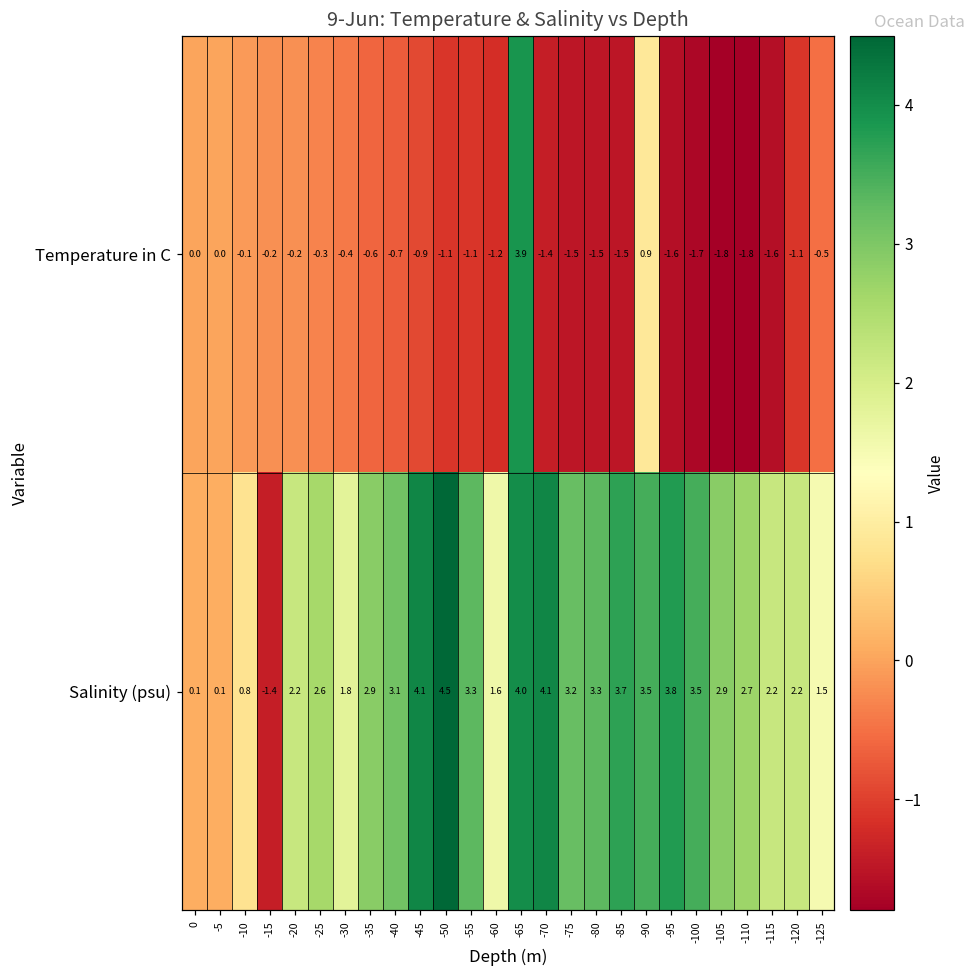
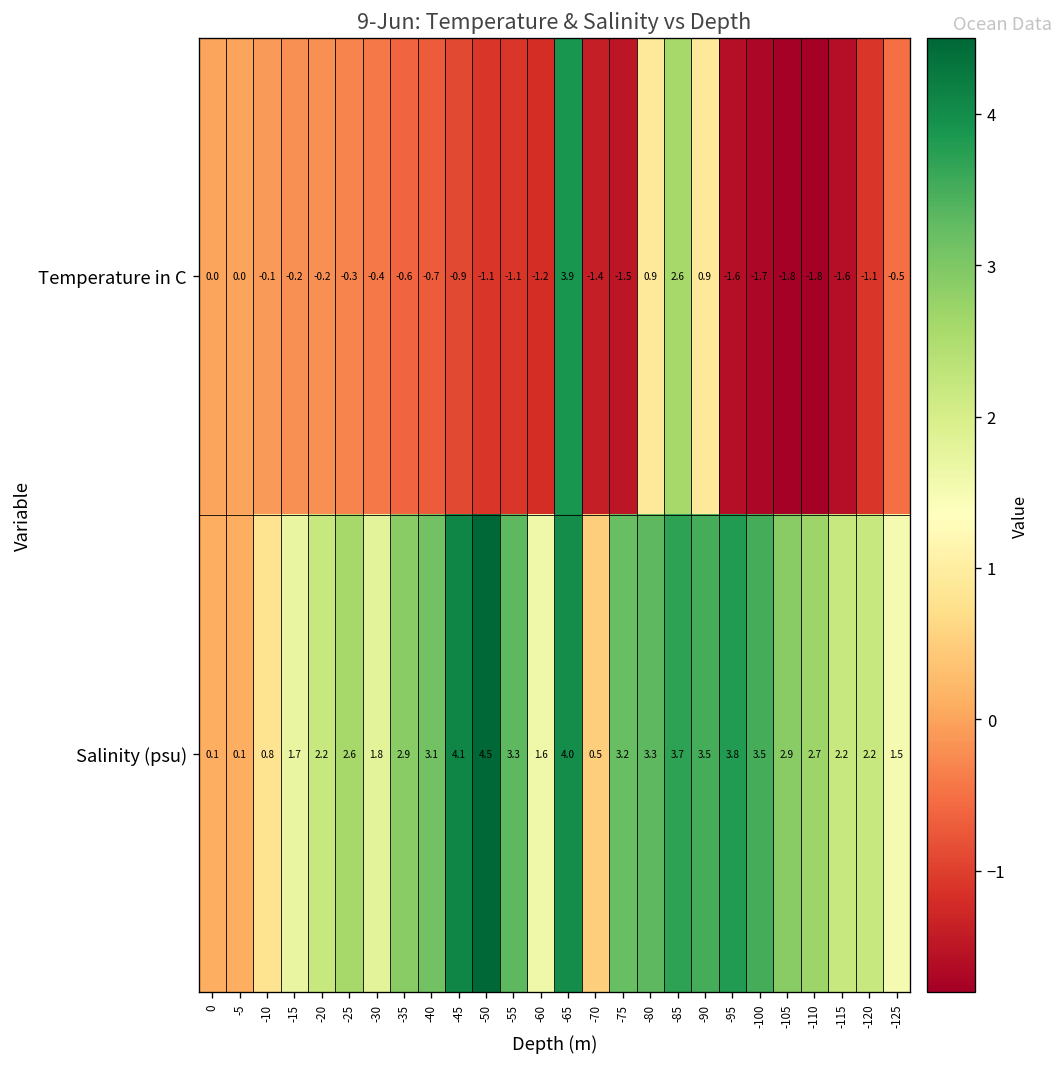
  {
    "Temperature in C": {
      "0": 0.0,
      "-5": 0.0,
      "-10": -0.1,
      "-15": -0.2,
      "-20": -0.2,
      "-25": -0.3,
      "-30": -0.4,
      "-35": -0.6,
      "-40": -0.7,
      "-45": -0.9,
      "-50": -1.1,
      "-55": -1.1,
      "-60": -1.2,
      "-65": 3.9,
      "-70": -1.4,
      "-75": -1.5,
-     "-80": -1.5,
-     "-85": -1.5,
+     "-80": 0.9,
+     "-85": 2.6,
      "-90": 0.9,
      "-95": -1.6,
      "-100": -1.7,
      "-105": -1.8,
      "-110": -1.8,
      "-115": -1.6,
      "-120": -1.1,
      "-125": -0.5
    },
    "Salinity (psu)": {
      "0": 0.1,
      "-5": 0.1,
      "-10": 0.8,
-     "-15": -1.4,
+     "-15": 1.7,
      "-20": 2.2,
      "-25": 2.6,
      "-30": 1.8,
      "-35": 2.9,
      "-40": 3.1,
      "-45": 4.1,
      "-50": 4.5,
      "-55": 3.3,
      "-60": 1.6,
      "-65": 4.0,
-     "-70": 4.1,
+     "-70": 0.5,
      "-75": 3.2,
      "-80": 3.3,
      "-85": 3.7,
      "-90": 3.5,
      "-95": 3.8,
      "-100": 3.5,
      "-105": 2.9,
      "-110": 2.7,
      "-115": 2.2,
      "-120": 2.2,
      "-125": 1.5
    }
  }
